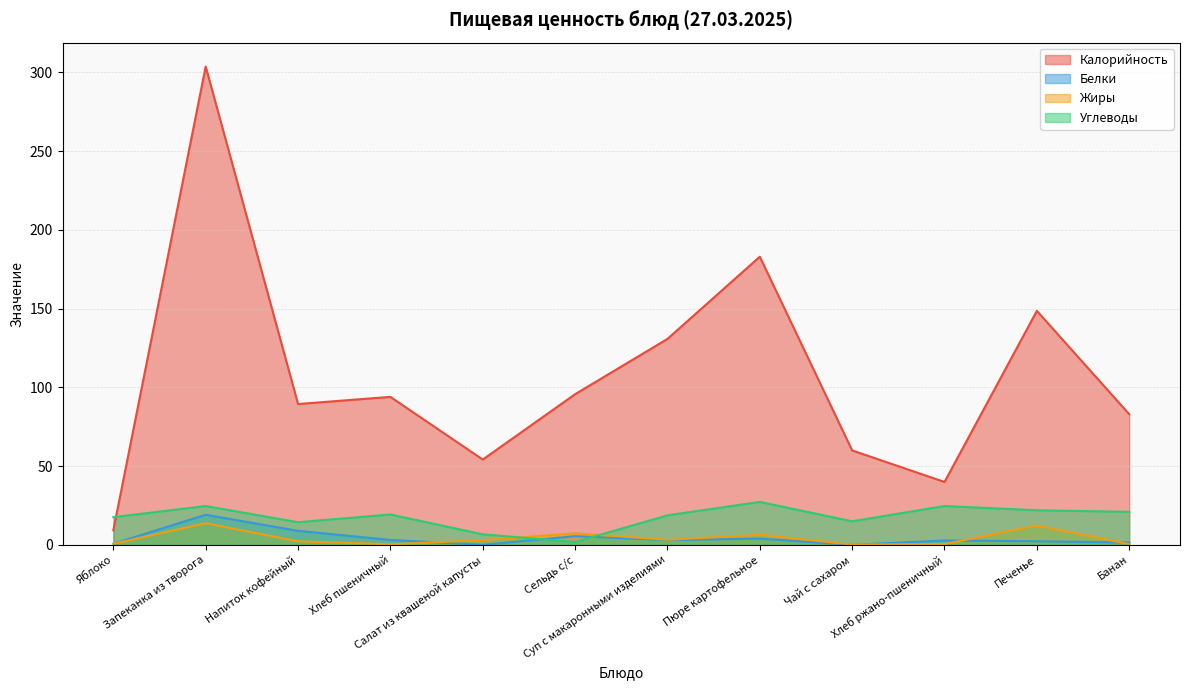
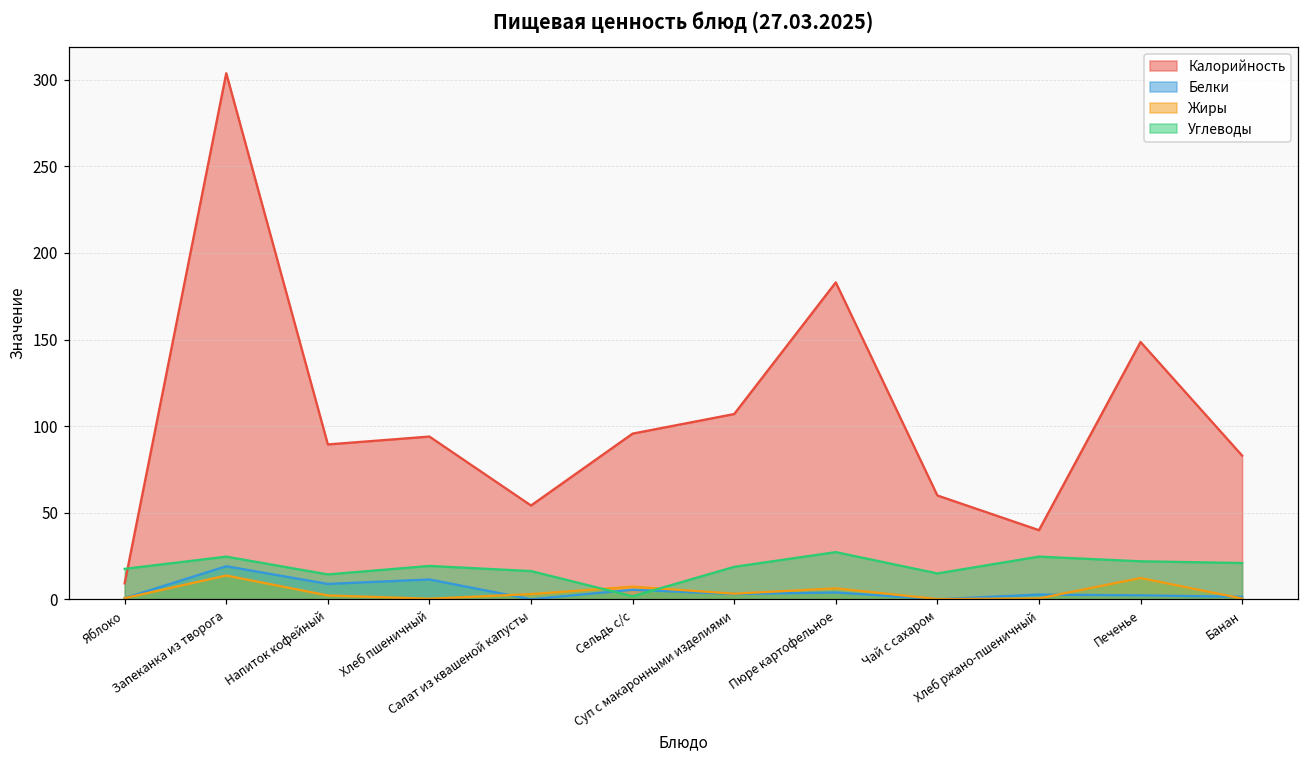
  {
    "Калорийность": {
      "Яблоко": 9,
      "Запеканка из творога": 304,
      "Напиток кофейный": 89,
      "Хлеб пшеничный": 94,
      "Салат из квашеной капусты": 54,
      "Сельдь с/с": 96,
-     "Суп с макаронными изделиями": 131,
+     "Суп с макаронными изделиями": 107,
      "Пюре картофельное": 183,
      "Чай с сахаром": 60,
      "Хлеб ржано-пшеничный": 40,
      "Печенье": 149,
      "Банан": 83
    },
    "Белки": {
      "Запеканка из творога": 19,
      "Напиток кофейный": 9,
-     "Хлеб пшеничный": 3,
+     "Хлеб пшеничный": 12,
      "Салат из квашеной капусты": 0,
      "Сельдь с/с": 6,
      "Пюре картофельное": 4,
      "Хлеб ржано-пшеничный": 3,
      "Печенье": 2
    },
    "Жиры": {
      "Запеканка из творога": 14,
      "Напиток кофейный": 2,
      "Хлеб пшеничный": 0,
      "Салат из квашеной капусты": 3,
      "Сельдь с/с": 7,
      "Пюре картофельное": 6,
      "Хлеб ржано-пшеничный": 1,
      "Печенье": 12
    },
    "Углеводы": {
      "Яблоко": 18,
      "Запеканка из творога": 25,
      "Напиток кофейный": 14,
      "Хлеб пшеничный": 19,
-     "Салат из квашеной капусты": 7,
+     "Салат из квашеной капусты": 16,
      "Сельдь с/с": 2,
      "Суп с макаронными изделиями": 19,
      "Пюре картофельное": 27,
      "Чай с сахаром": 15,
      "Хлеб ржано-пшеничный": 25,
      "Печенье": 22,
      "Банан": 21
    }
  }
